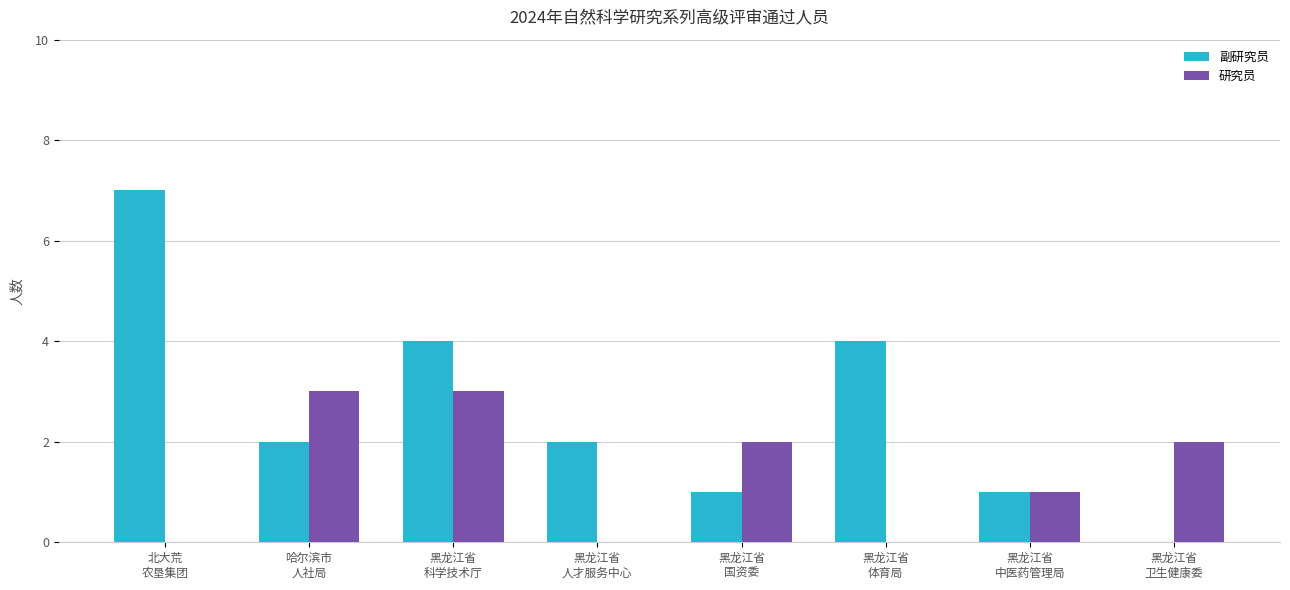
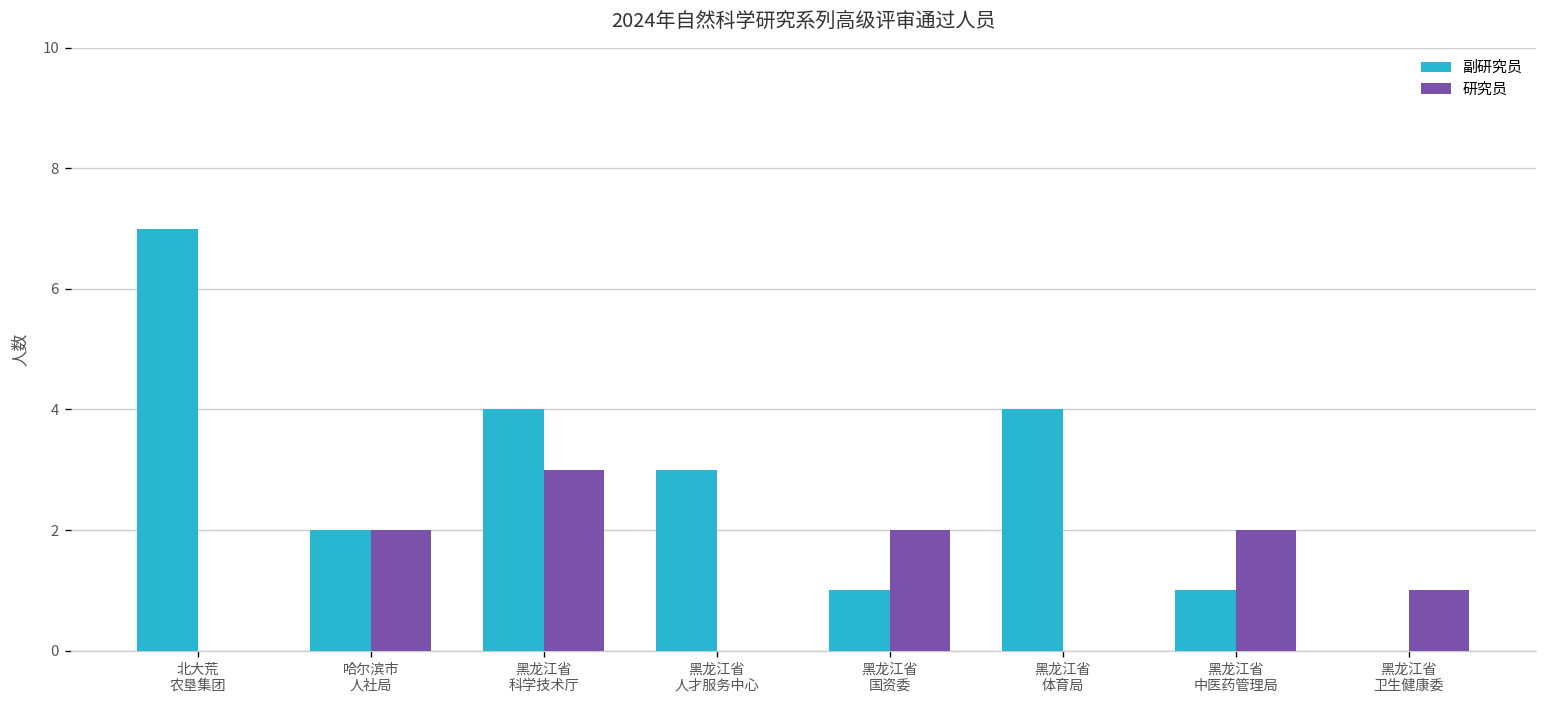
  {
    "副研究员": {
      "北大荒 农垦集团": 7,
      "哈尔滨市 人社局": 2,
      "黑龙江省 科学技术厅": 4,
-     "黑龙江省 人才服务中心": 2,
+     "黑龙江省 人才服务中心": 3,
      "黑龙江省 国资委": 1,
      "黑龙江省 体育局": 4,
      "黑龙江省 中医药管理局": 1,
      "黑龙江省 卫生健康委": 0
    },
    "研究员": {
      "北大荒 农垦集团": 0,
-     "哈尔滨市 人社局": 3,
+     "哈尔滨市 人社局": 2,
      "黑龙江省 科学技术厅": 3,
      "黑龙江省 人才服务中心": 0,
      "黑龙江省 国资委": 2,
      "黑龙江省 体育局": 0,
-     "黑龙江省 中医药管理局": 1,
-     "黑龙江省 卫生健康委": 2
+     "黑龙江省 中医药管理局": 2,
+     "黑龙江省 卫生健康委": 1
    }
  }
